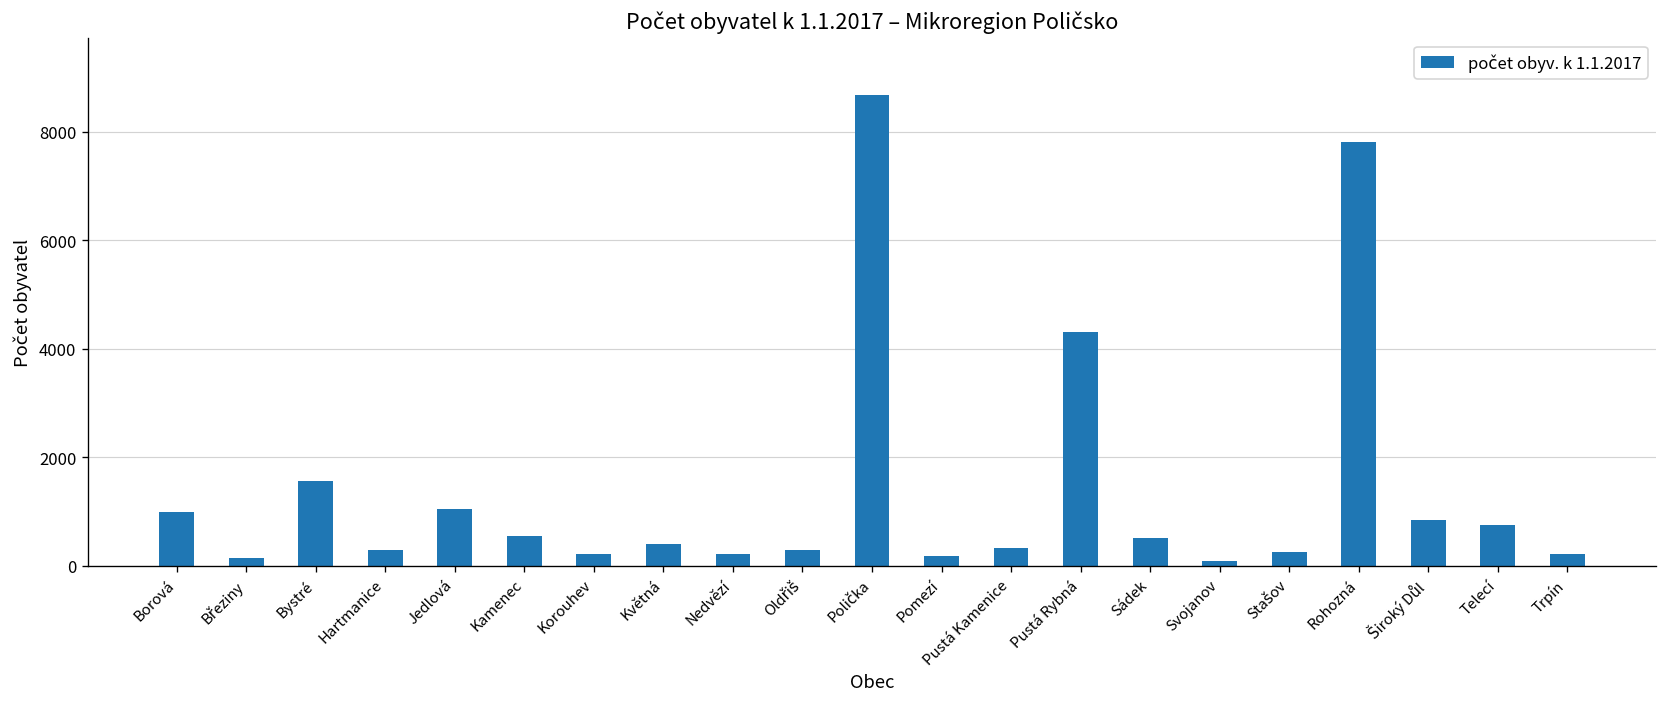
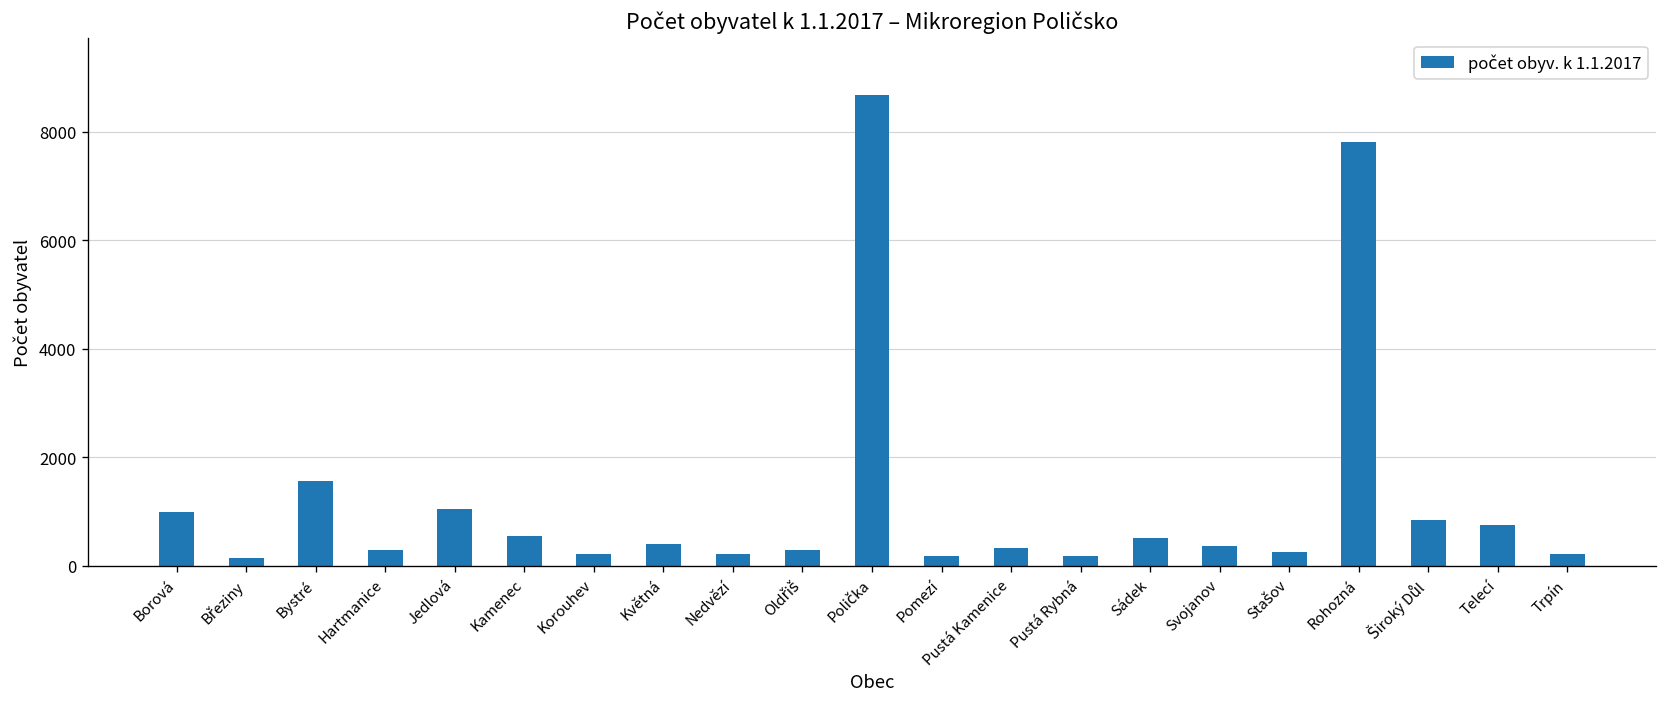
  {
    "Borová": 1000,
    "Březiny": 100,
    "Bystré": 1600,
    "Hartmanice": 300,
    "Jedlová": 1000,
    "Kamenec": 500,
    "Korouhev": 200,
    "Květná": 400,
    "Nedvězí": 200,
    "Oldřiš": 300,
    "Polička": 8700,
    "Pomezí": 200,
    "Pustá Kamenice": 300,
-   "Pustá Rybná": 4300,
+   "Pustá Rybná": 200,
    "Sádek": 500,
-   "Svojanov": 100,
+   "Svojanov": 400,
    "Stašov": 300,
    "Rohozná": 7800,
    "Široký Důl": 900,
    "Telecí": 800,
    "Trpín": 200
  }
